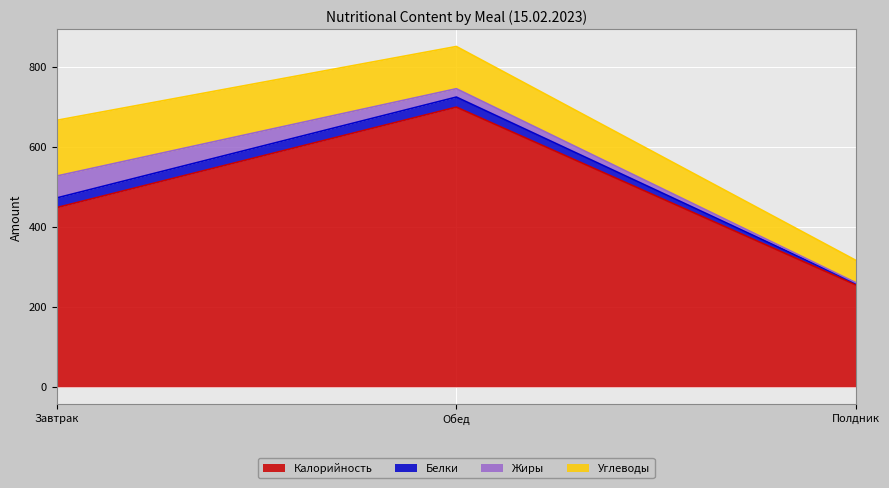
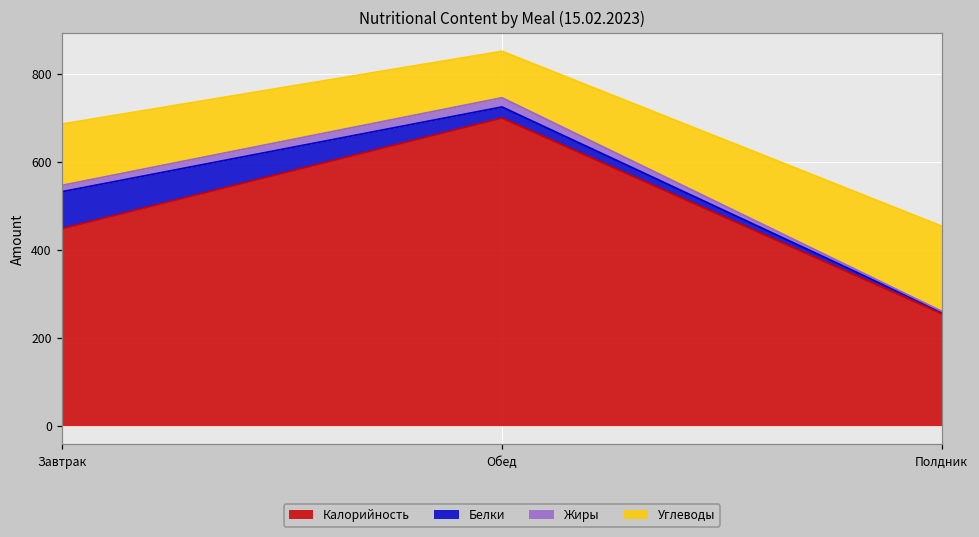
  {
    "Калорийность": {
      "Завтрак": 450,
      "Обед": 700
    },
    "Белки": {
-     "Завтрак": 20,
+     "Завтрак": 80,
      "Обед": 30
    },
    "Жиры": {
-     "Завтрак": 50,
+     "Завтрак": 10,
      "Обед": 20
    },
    "Углеводы": {
      "Завтрак": 140,
      "Обед": 110,
-     "Полдник": 60
+     "Полдник": 190
    }
  }
